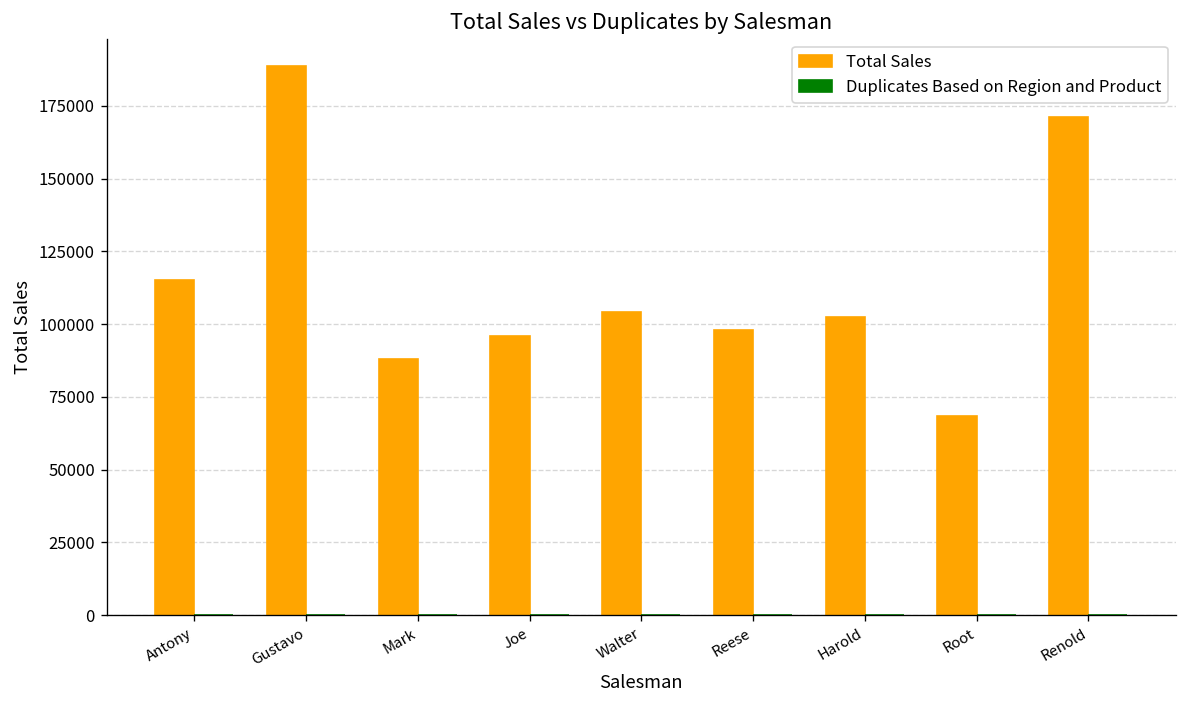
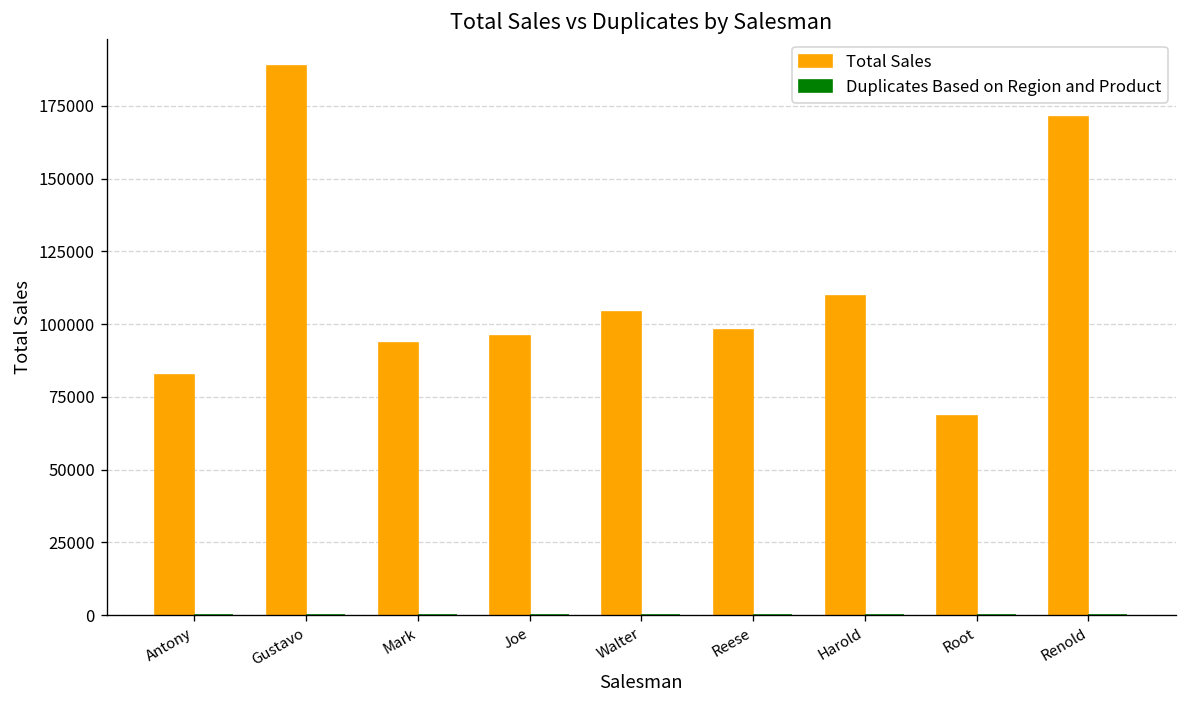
  {
    "Total Sales": {
-     "Antony": 115000,
+     "Antony": 83000,
      "Gustavo": 189000,
-     "Mark": 88000,
+     "Mark": 93000,
      "Joe": 96000,
      "Walter": 104000,
      "Reese": 98000,
-     "Harold": 103000,
+     "Harold": 110000,
      "Root": 68000,
      "Renold": 171000
    }
  }
